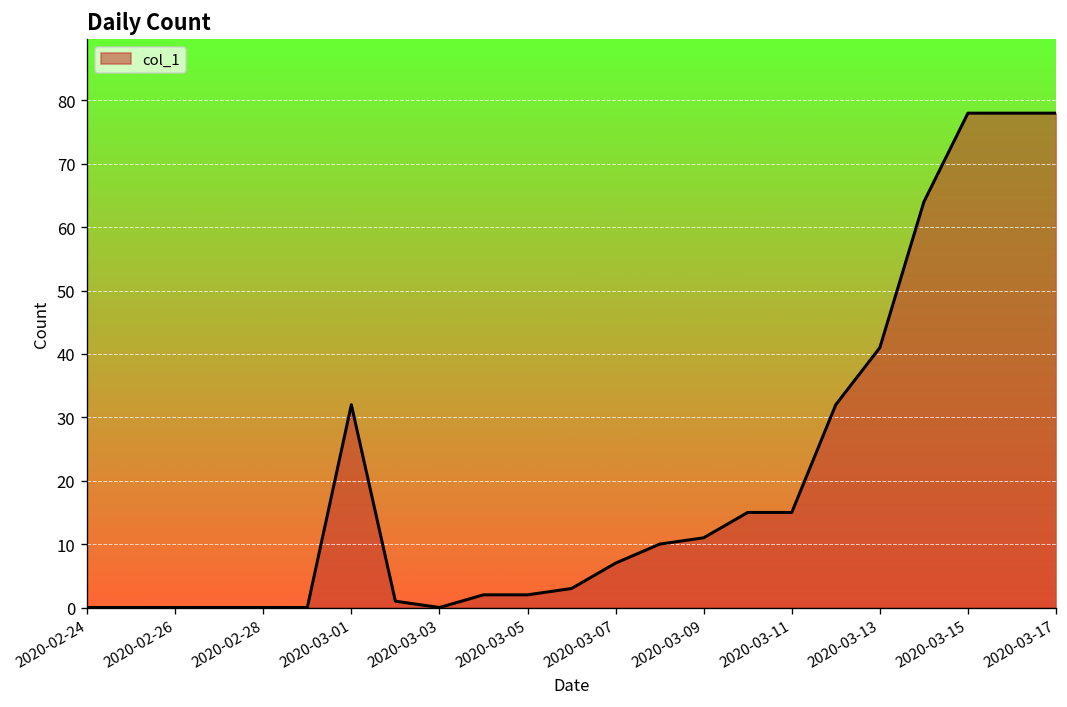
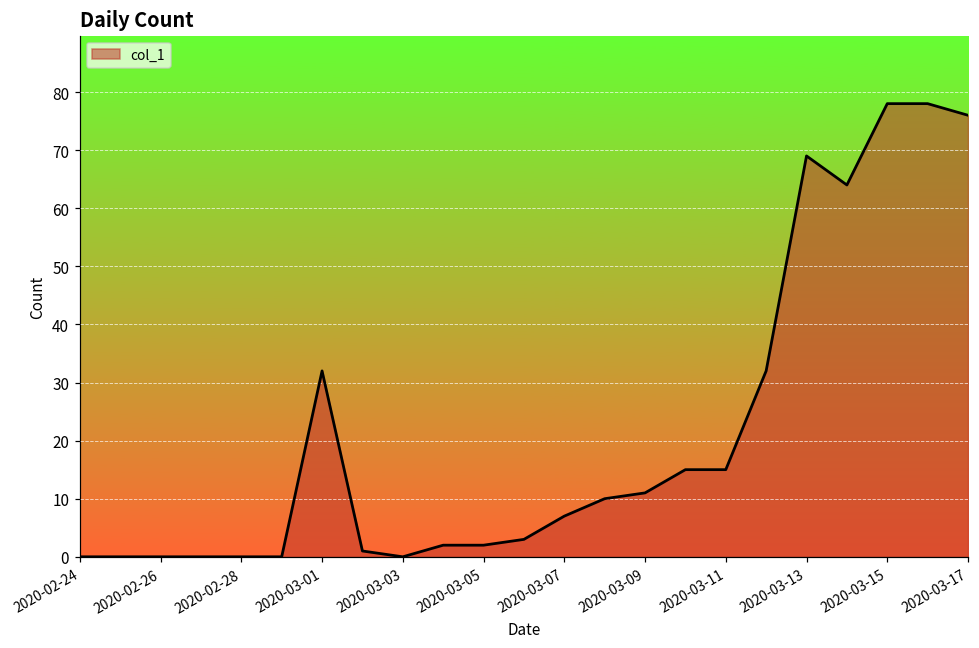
  {
    "2020-02-24": 0,
    "2020-02-26": 0,
    "2020-02-28": 0,
    "2020-03-01": 32,
    "2020-03-03": 0,
    "2020-03-05": 2,
    "2020-03-07": 7,
    "2020-03-09": 11,
    "2020-03-11": 15,
-   "2020-03-13": 41,
+   "2020-03-13": 69,
    "2020-03-15": 78,
-   "2020-03-17": 78
+   "2020-03-17": 76
  }
